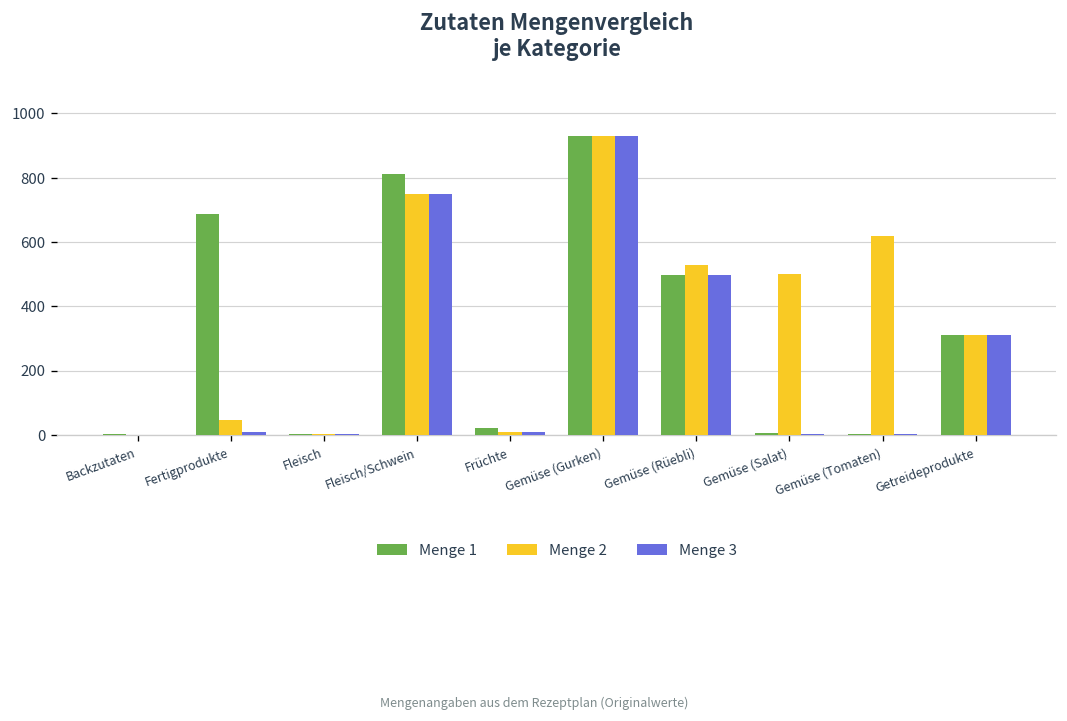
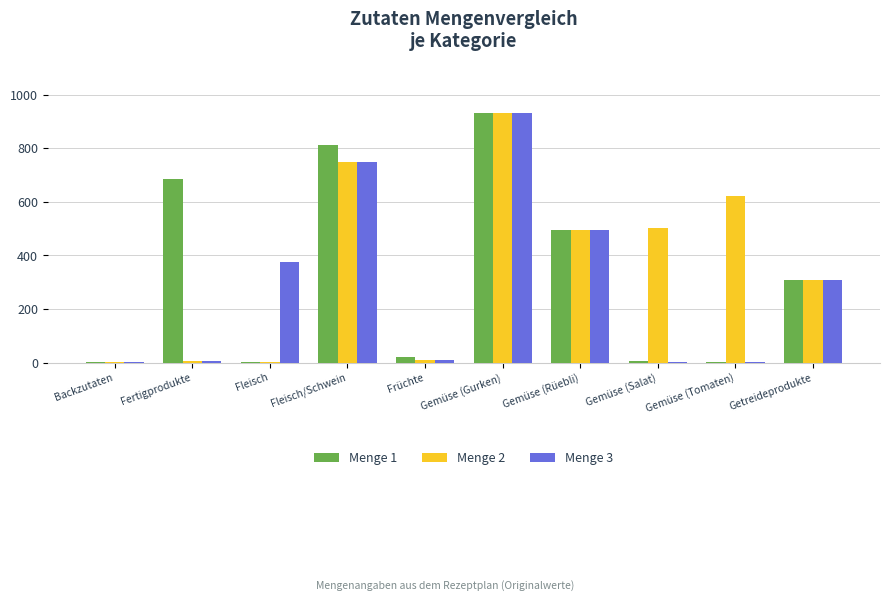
  {
    "Menge 1": {
      "Fertigprodukte": 690,
      "Fleisch/Schwein": 810,
      "Früchte": 20,
      "Gemüse (Gurken)": 930,
      "Gemüse (Rüebli)": 500,
      "Getreideprodukte": 310
    },
    "Menge 2": {
-     "Fertigprodukte": 50,
+     "Fertigprodukte": 10,
      "Fleisch/Schwein": 750,
      "Früchte": 10,
      "Gemüse (Gurken)": 930,
-     "Gemüse (Rüebli)": 530,
+     "Gemüse (Rüebli)": 500,
      "Gemüse (Salat)": 500,
      "Gemüse (Tomaten)": 620,
      "Getreideprodukte": 310
    },
    "Menge 3": {
-     "Fleisch": 0,
+     "Fleisch": 380,
      "Fleisch/Schwein": 750,
      "Früchte": 10,
      "Gemüse (Gurken)": 930,
      "Gemüse (Rüebli)": 500,
      "Getreideprodukte": 310
    }
  }
